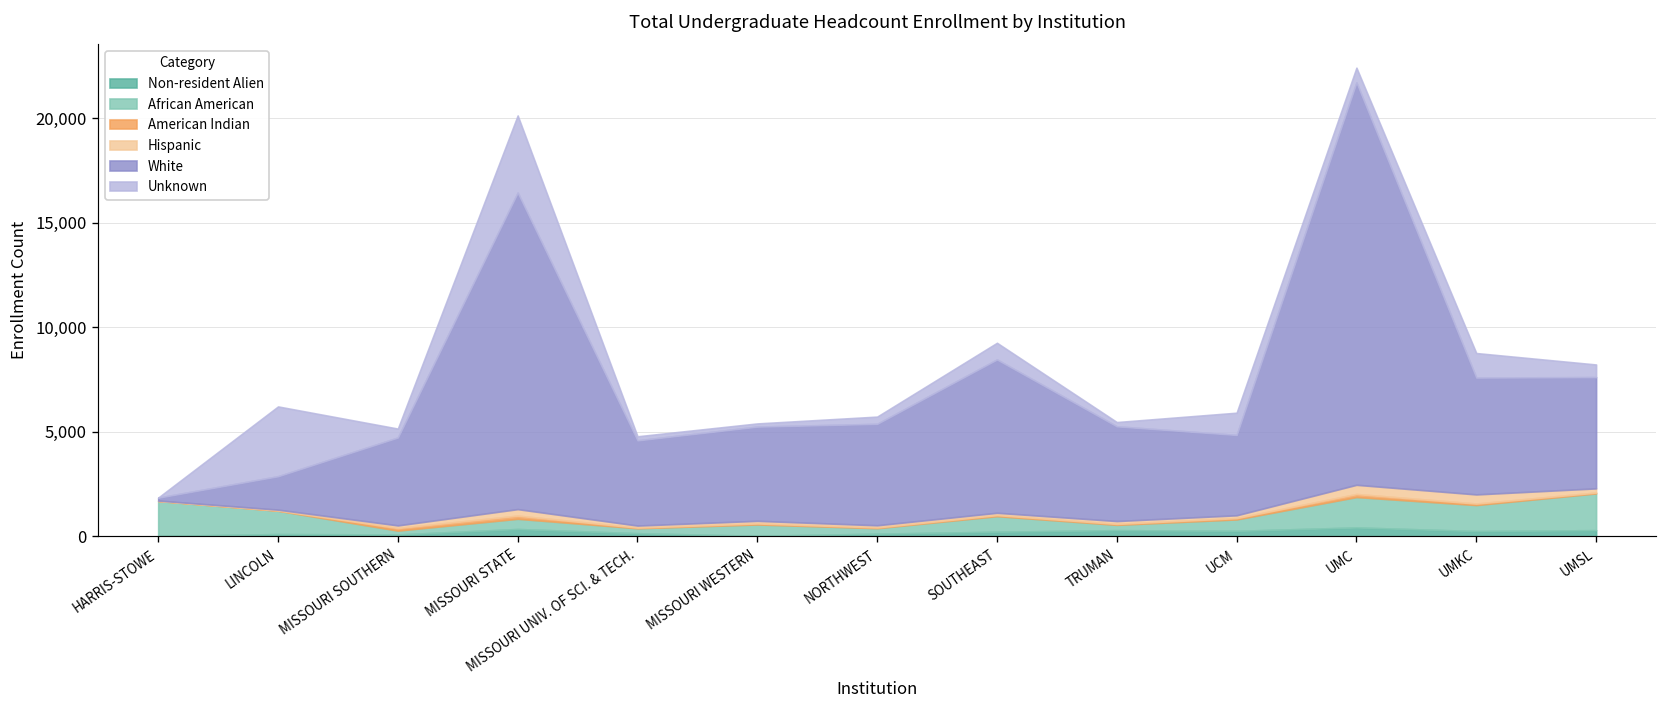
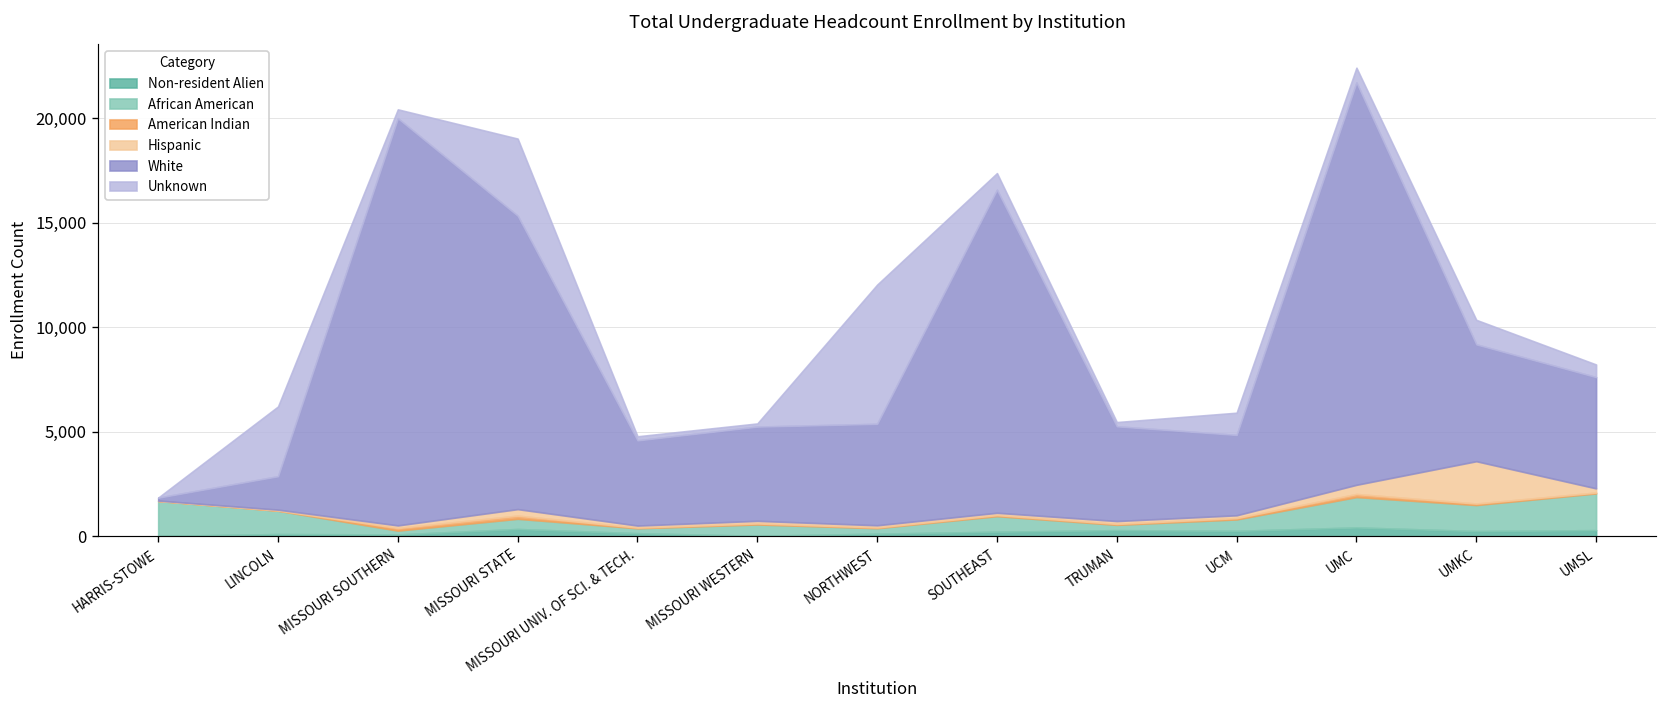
  {
    "American Indian": {
      "MISSOURI STATE": "100"
    },
    "Hispanic": {
      "MISSOURI STATE": "300",
      "UMC": "400",
-     "UMKC": "400",
+     "UMKC": "2,000",
      "UMSL": "200"
    },
    "White": {
      "LINCOLN": "1,600",
-     "MISSOURI SOUTHERN": "4,200",
-     "MISSOURI STATE": "15,100",
+     "MISSOURI SOUTHERN": "19,500",
+     "MISSOURI STATE": "14,000",
      "MISSOURI UNIV. OF SCI. & TECH.": "4,100",
      "MISSOURI WESTERN": "4,500",
      "NORTHWEST": "4,900",
-     "SOUTHEAST": "7,300",
+     "SOUTHEAST": "15,400",
      "TRUMAN": "4,500",
      "UCM": "3,800",
      "UMC": "19,200",
      "UMKC": "5,600",
      "UMSL": "5,300"
    },
    "Unknown": {
      "LINCOLN": "3,300",
      "MISSOURI SOUTHERN": "400",
      "MISSOURI STATE": "3,700",
      "MISSOURI UNIV. OF SCI. & TECH.": "200",
      "MISSOURI WESTERN": "200",
-     "NORTHWEST": "300",
+     "NORTHWEST": "6,700",
      "SOUTHEAST": "800",
      "TRUMAN": "200",
      "UCM": "1,100",
      "UMC": "700",
      "UMKC": "1,200",
      "UMSL": "600"
    }
  }
